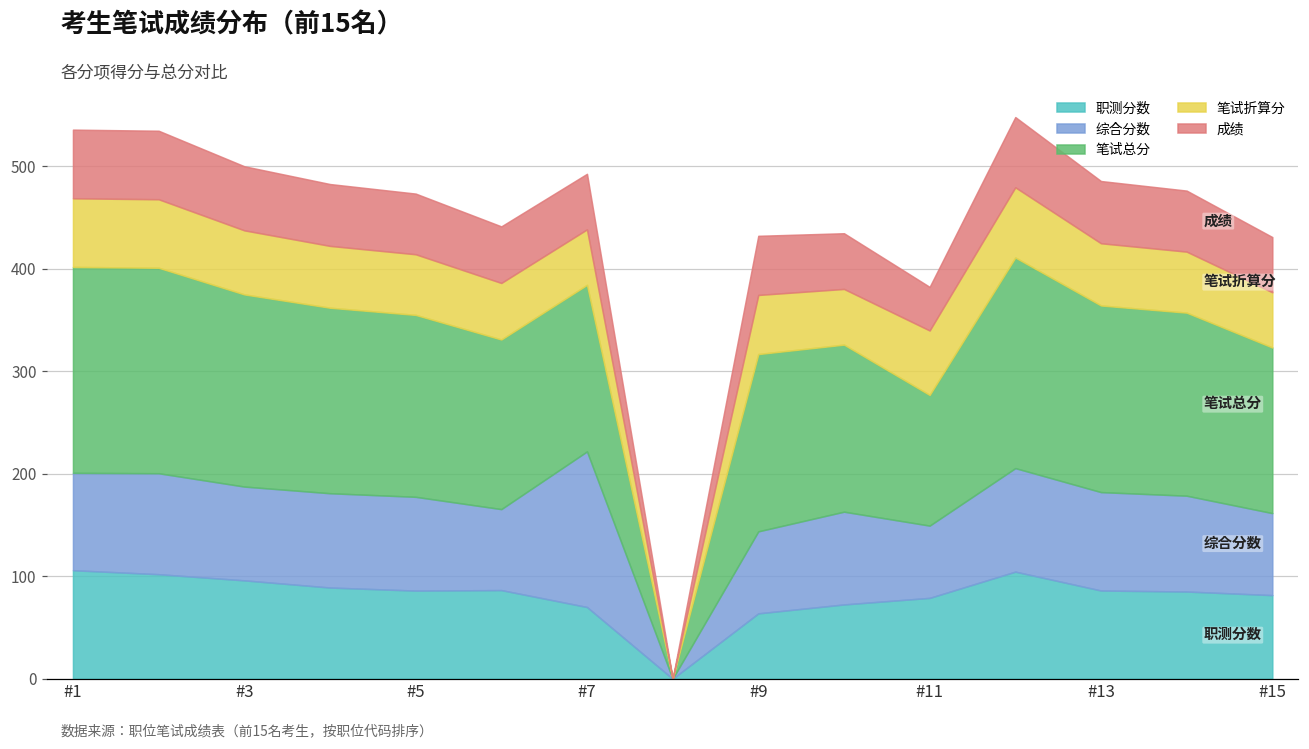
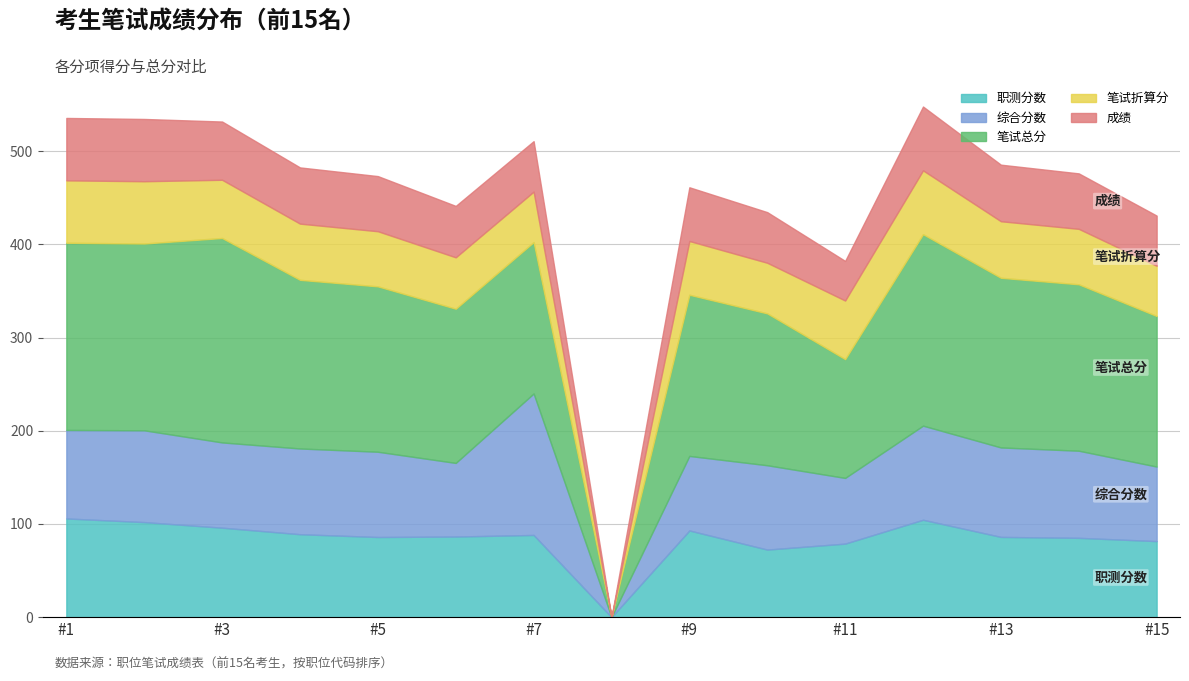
  {
    "职测分数": {
      "#1": 110,
      "#3": 100,
      "#5": 90,
-     "#7": 70,
-     "#9": 60,
+     "#7": 90,
+     "#9": 90,
      "#11": 80,
      "#13": 90,
      "#15": 80
    },
    "综合分数": {
      "#1": 100,
      "#3": 90,
      "#5": 90,
      "#7": 150,
      "#9": 80,
      "#11": 70,
      "#13": 100,
      "#15": 80
    },
    "笔试总分": {
      "#1": 200,
-     "#3": 190,
+     "#3": 220,
      "#5": 180,
      "#7": 160,
      "#9": 170,
      "#11": 130,
      "#13": 180,
      "#15": 160
    },
    "笔试折算分": {
      "#1": 70,
      "#3": 60,
      "#5": 60,
      "#7": 50,
      "#9": 60,
      "#11": 60,
      "#13": 60,
      "#15": 50
    },
    "成绩": {
      "#1": 70,
      "#3": 60,
      "#5": 60,
      "#7": 50,
      "#9": 60,
      "#11": 40,
      "#13": 60,
      "#15": 50
    }
  }
